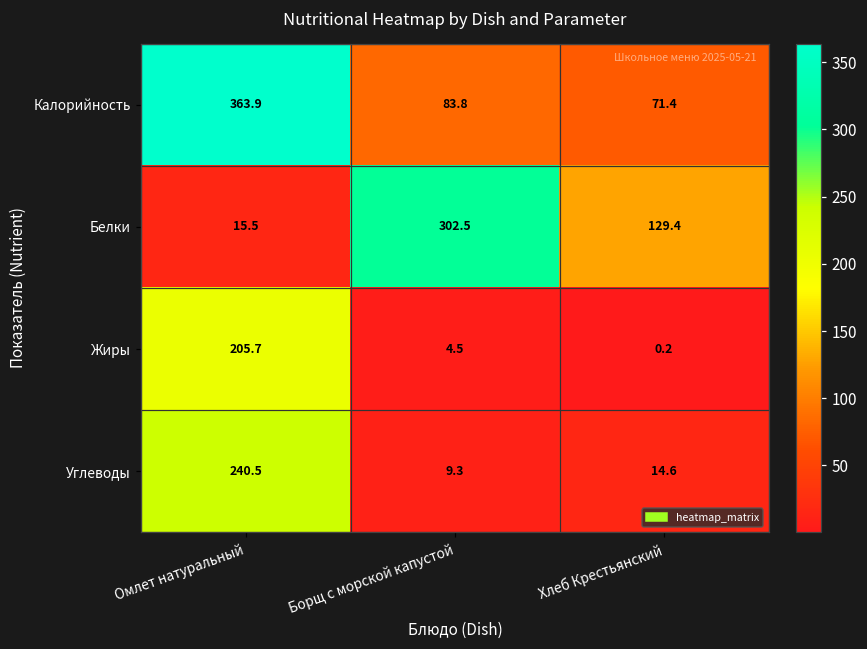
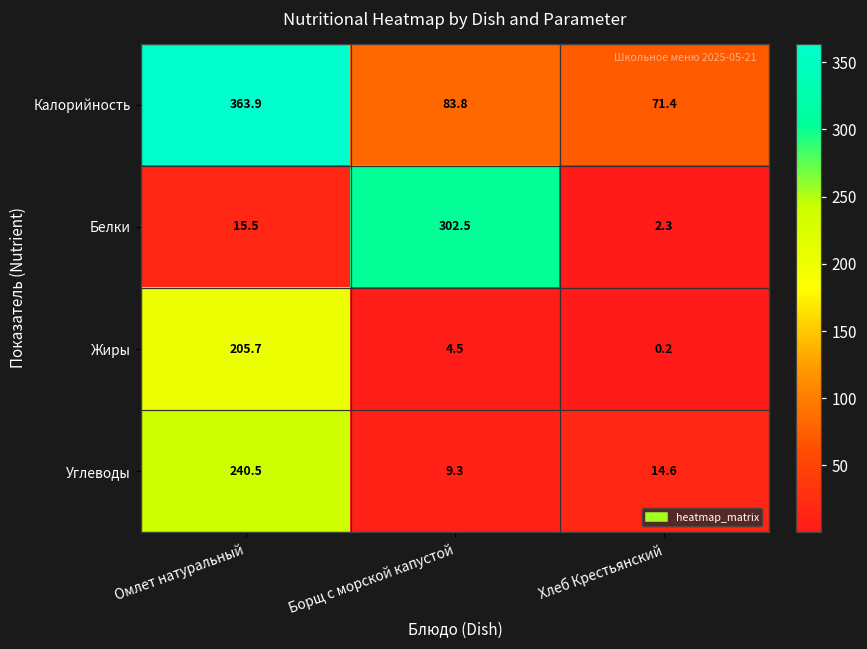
  {
    "Калорийность": {
      "Омлет натуральный": 363.9,
      "Борщ с морской капустой": 83.8
    },
    "Белки": {
      "Омлет натуральный": 15.5,
      "Борщ с морской капустой": 302.5,
-     "Хлеб Крестьянский": 129.4
+     "Хлеб Крестьянский": 2.3
    },
    "Жиры": {
      "Омлет натуральный": 205.7,
      "Борщ с морской капустой": 4.5,
      "Хлеб Крестьянский": 0.2
    },
    "Углеводы": {
      "Омлет натуральный": 240.5,
      "Борщ с морской капустой": 9.3,
      "Хлеб Крестьянский": 14.6
    }
  }
